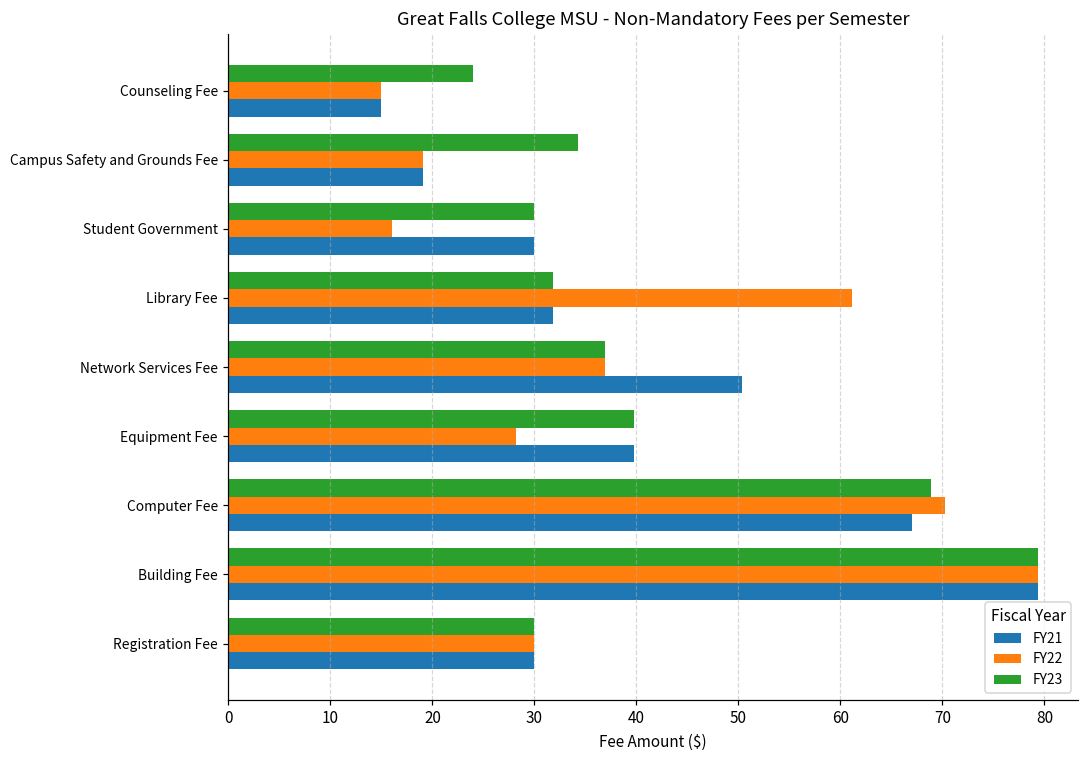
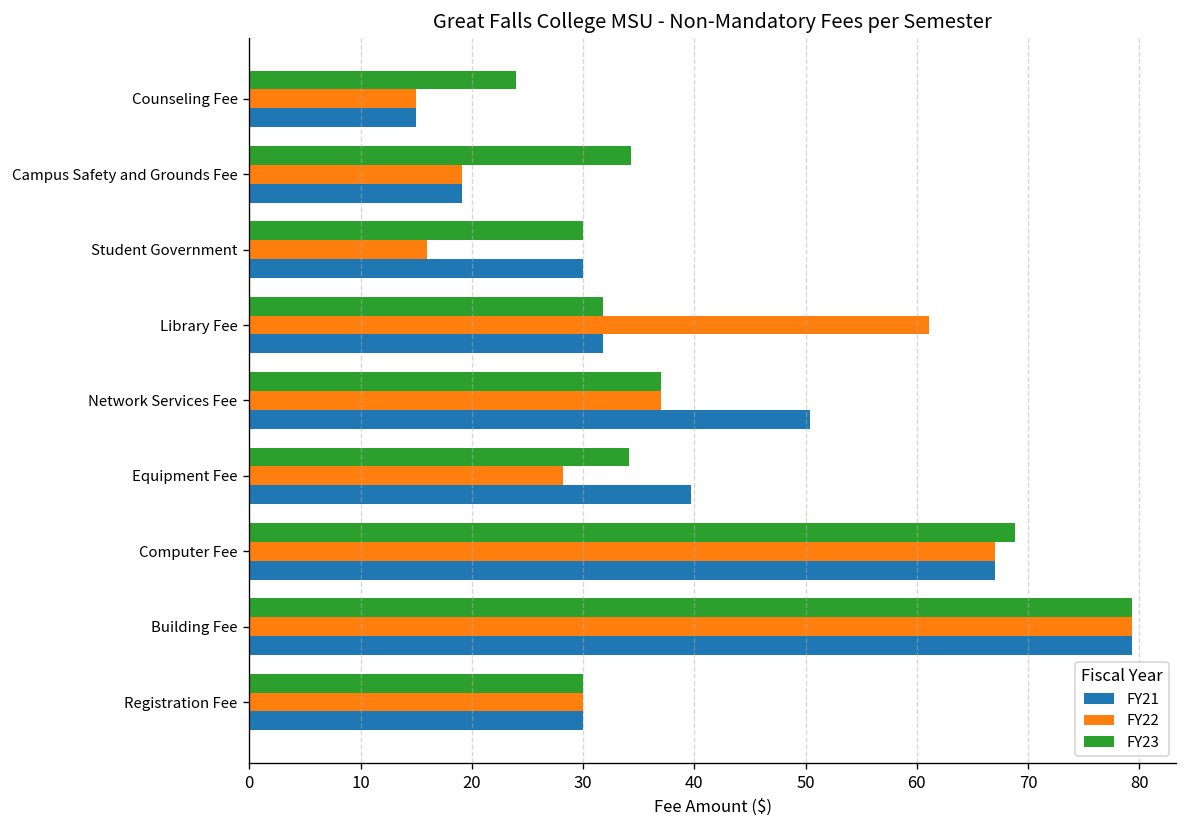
  {
    "FY21": {
      "Counseling Fee": 15,
      "Campus Safety and Grounds Fee": 19,
      "Student Government": 30,
      "Library Fee": 32,
      "Network Services Fee": 50,
      "Equipment Fee": 40,
      "Computer Fee": 67,
      "Building Fee": 79,
      "Registration Fee": 30
    },
    "FY22": {
      "Counseling Fee": 15,
      "Campus Safety and Grounds Fee": 19,
      "Student Government": 16,
      "Library Fee": 61,
      "Network Services Fee": 37,
      "Equipment Fee": 28,
-     "Computer Fee": 70,
+     "Computer Fee": 67,
      "Building Fee": 79,
      "Registration Fee": 30
    },
    "FY23": {
      "Counseling Fee": 24,
      "Campus Safety and Grounds Fee": 34,
      "Student Government": 30,
      "Library Fee": 32,
      "Network Services Fee": 37,
-     "Equipment Fee": 40,
+     "Equipment Fee": 34,
      "Computer Fee": 69,
      "Building Fee": 79,
      "Registration Fee": 30
    }
  }
